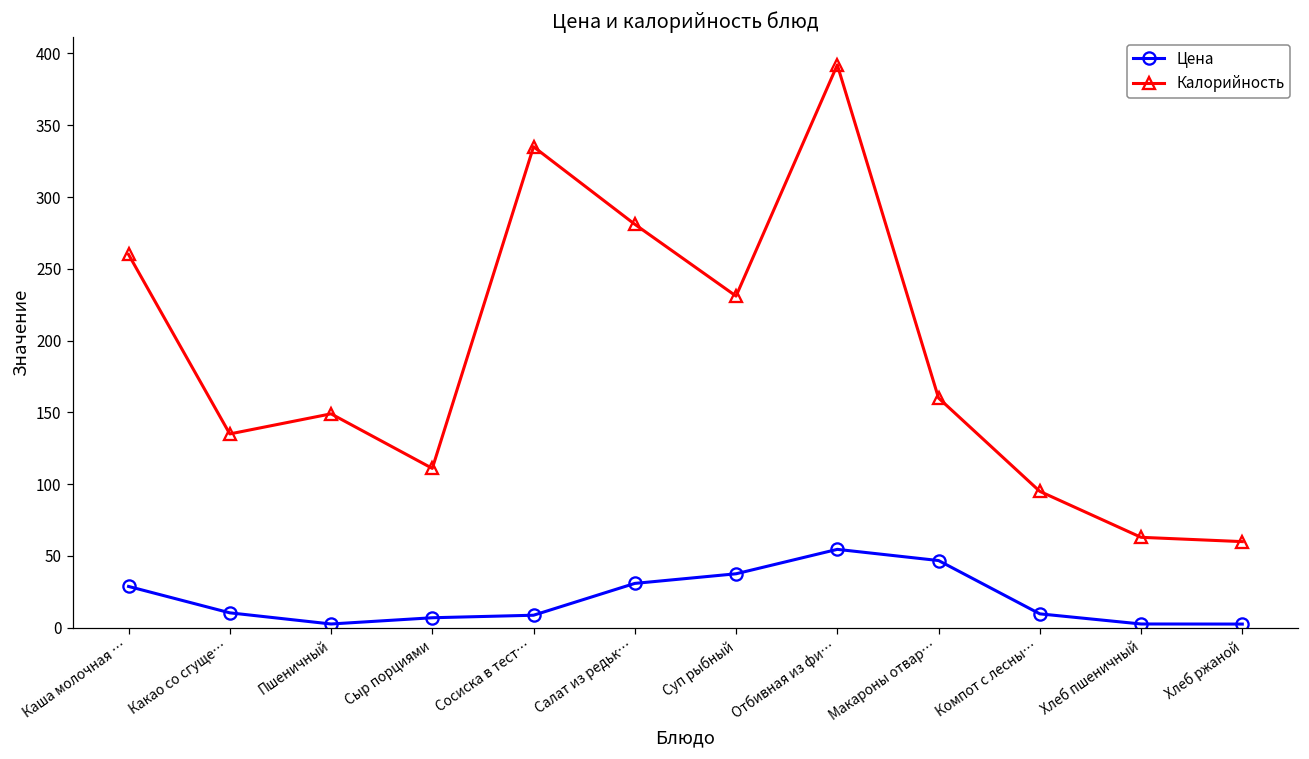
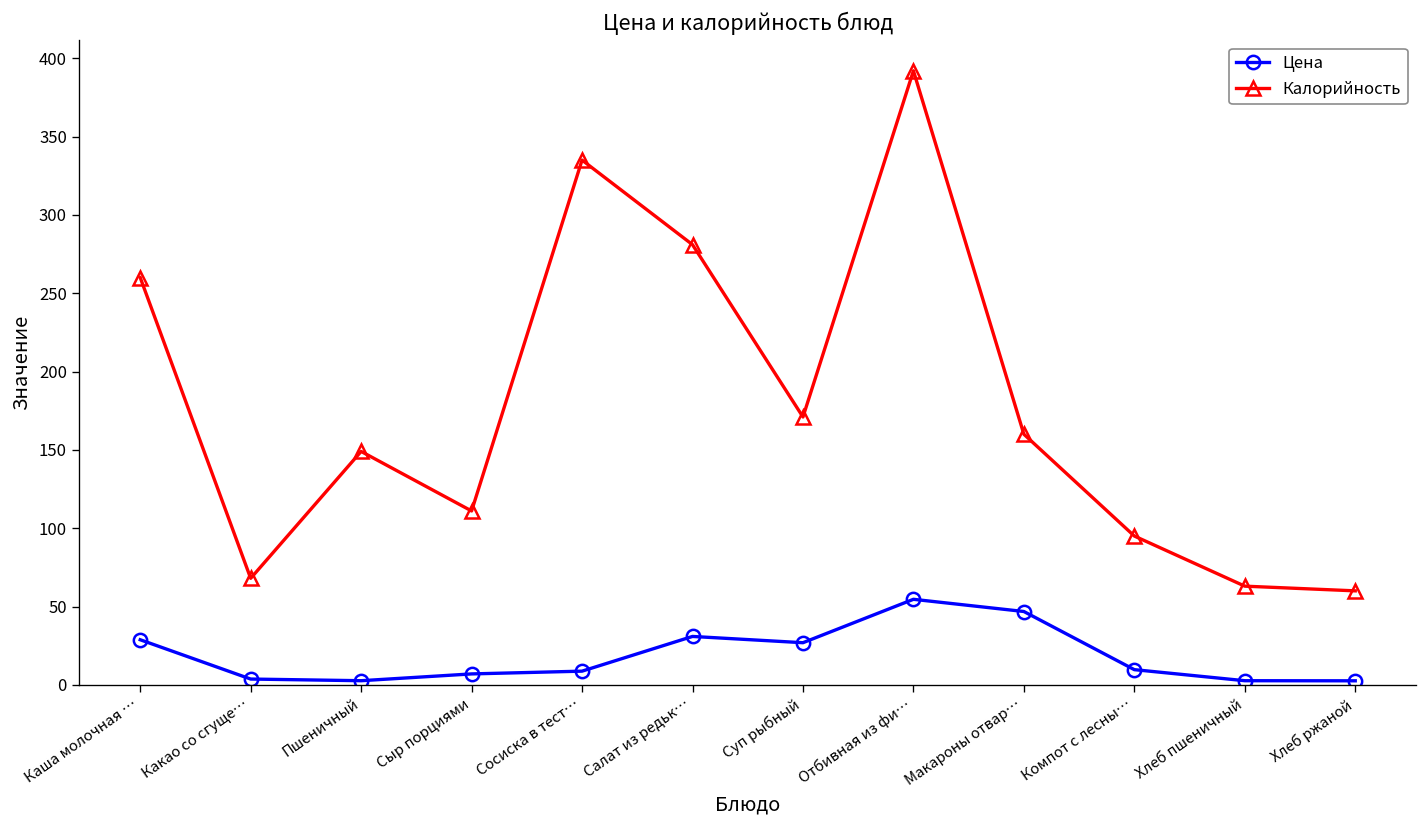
  {
    "Цена": {
      "Каша молочная …": 29,
-     "Какао со сгуще…": 10,
+     "Какао со сгуще…": 4,
      "Пшеничный": 3,
      "Сыр порциями": 7,
      "Сосиска в тест…": 9,
      "Салат из редьк…": 31,
-     "Суп рыбный": 38,
+     "Суп рыбный": 27,
      "Отбивная из фи…": 55,
      "Макароны отвар…": 47,
      "Компот с лесны…": 10,
      "Хлеб пшеничный": 3,
      "Хлеб ржаной": 3
    },
    "Калорийность": {
      "Каша молочная …": 260,
-     "Какао со сгуще…": 135,
+     "Какао со сгуще…": 68,
      "Пшеничный": 149,
      "Сыр порциями": 111,
      "Сосиска в тест…": 335,
      "Салат из редьк…": 281,
-     "Суп рыбный": 231,
+     "Суп рыбный": 171,
      "Отбивная из фи…": 392,
      "Макароны отвар…": 160,
      "Компот с лесны…": 95,
      "Хлеб пшеничный": 63,
      "Хлеб ржаной": 60
    }
  }
